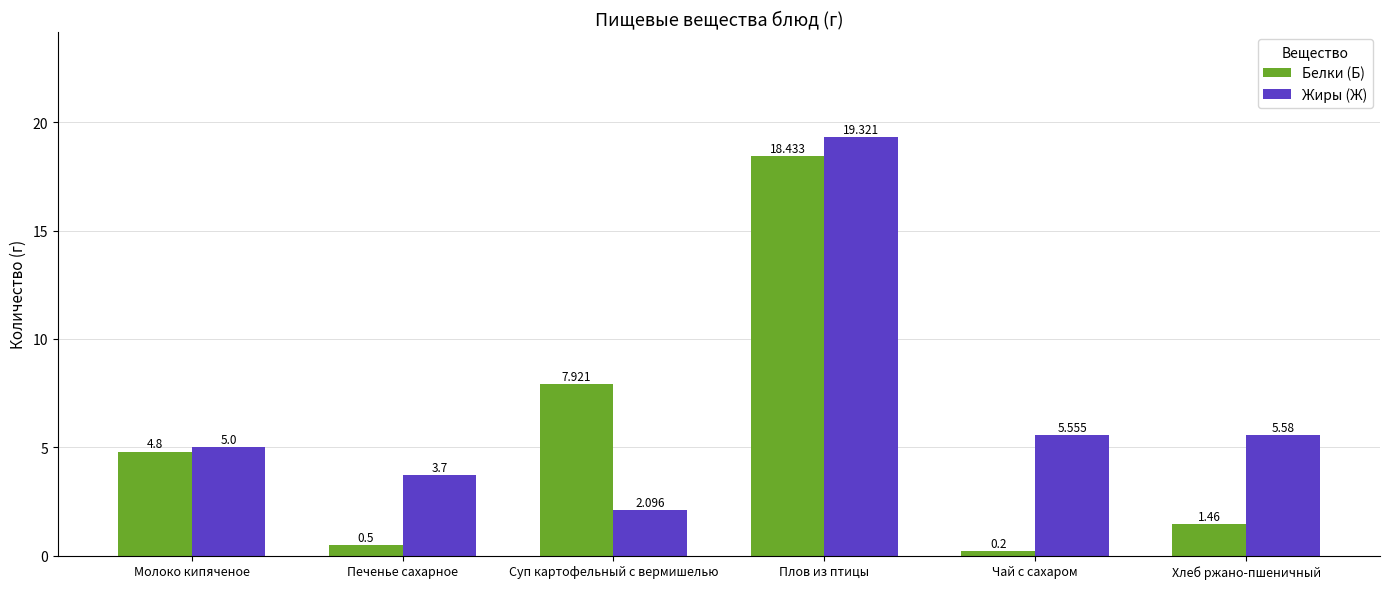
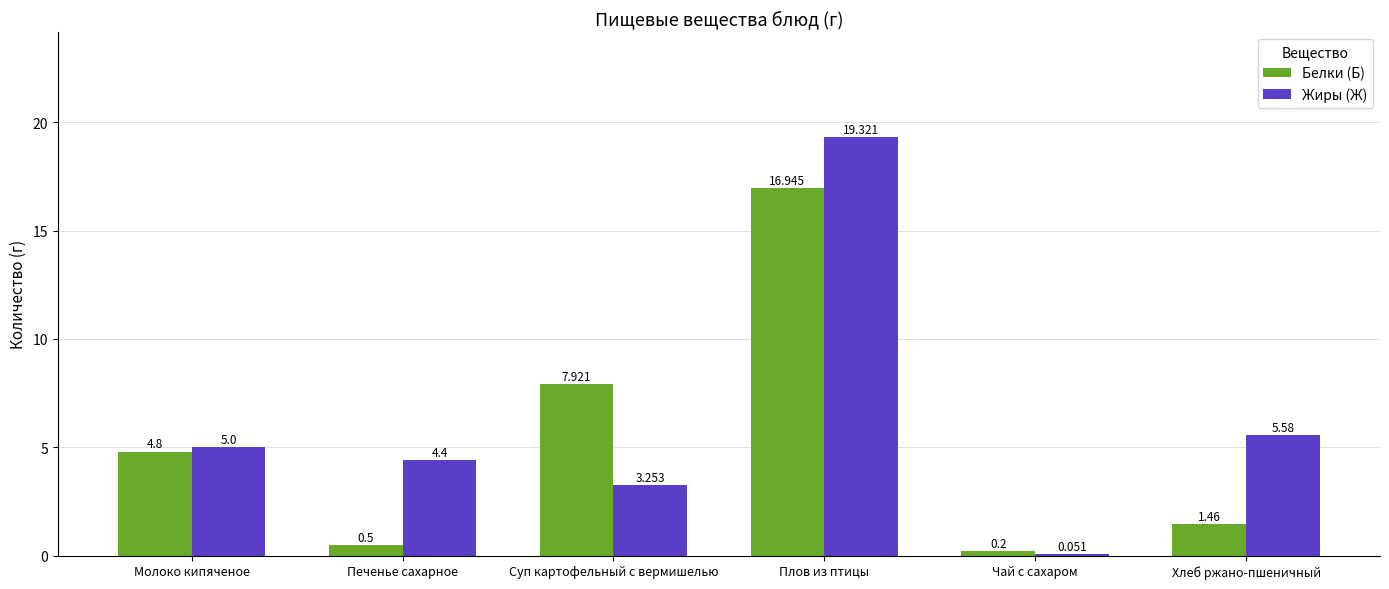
  {
    "Белки (Б)": {
      "Молоко кипяченое": 4.8,
      "Печенье сахарное": 0.5,
      "Суп картофельный с вермишелью": 7.921,
-     "Плов из птицы": 18.433,
+     "Плов из птицы": 16.945,
      "Чай с сахаром": 0.2,
      "Хлеб ржано-пшеничный": 1.46
    },
    "Жиры (Ж)": {
      "Молоко кипяченое": 5.0,
-     "Печенье сахарное": 3.7,
-     "Суп картофельный с вермишелью": 2.096,
+     "Печенье сахарное": 4.4,
+     "Суп картофельный с вермишелью": 3.253,
      "Плов из птицы": 19.321,
-     "Чай с сахаром": 5.555,
+     "Чай с сахаром": 0.051,
      "Хлеб ржано-пшеничный": 5.58
    }
  }
